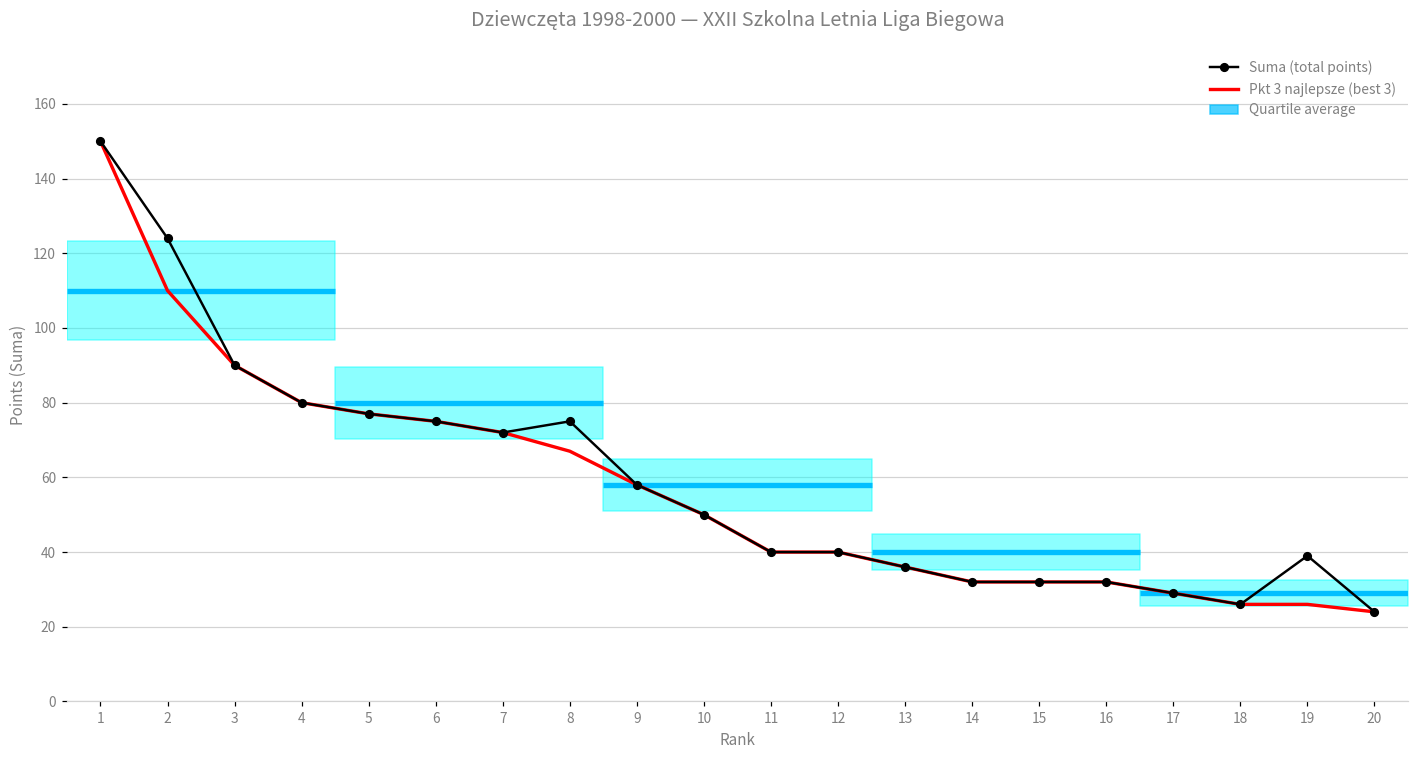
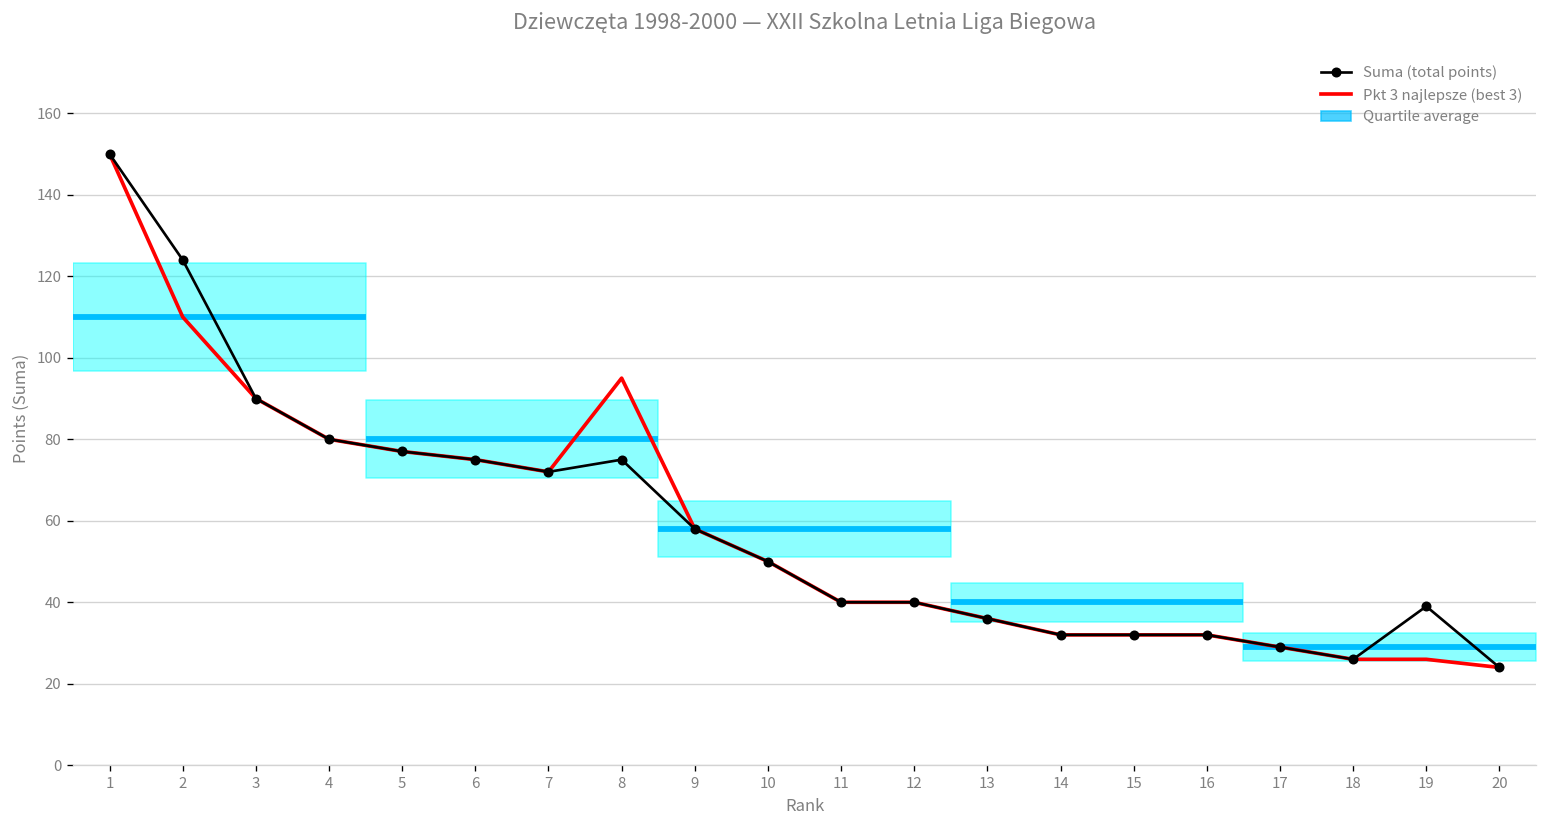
  {
    "Suma (total points)": {
      "2": 124,
      "8": 75,
      "19": 39
    },
    "Pkt 3 najlepsze (best 3)": {
      "2": 110,
-     "8": 67,
+     "8": 95,
      "19": 26
    }
  }
